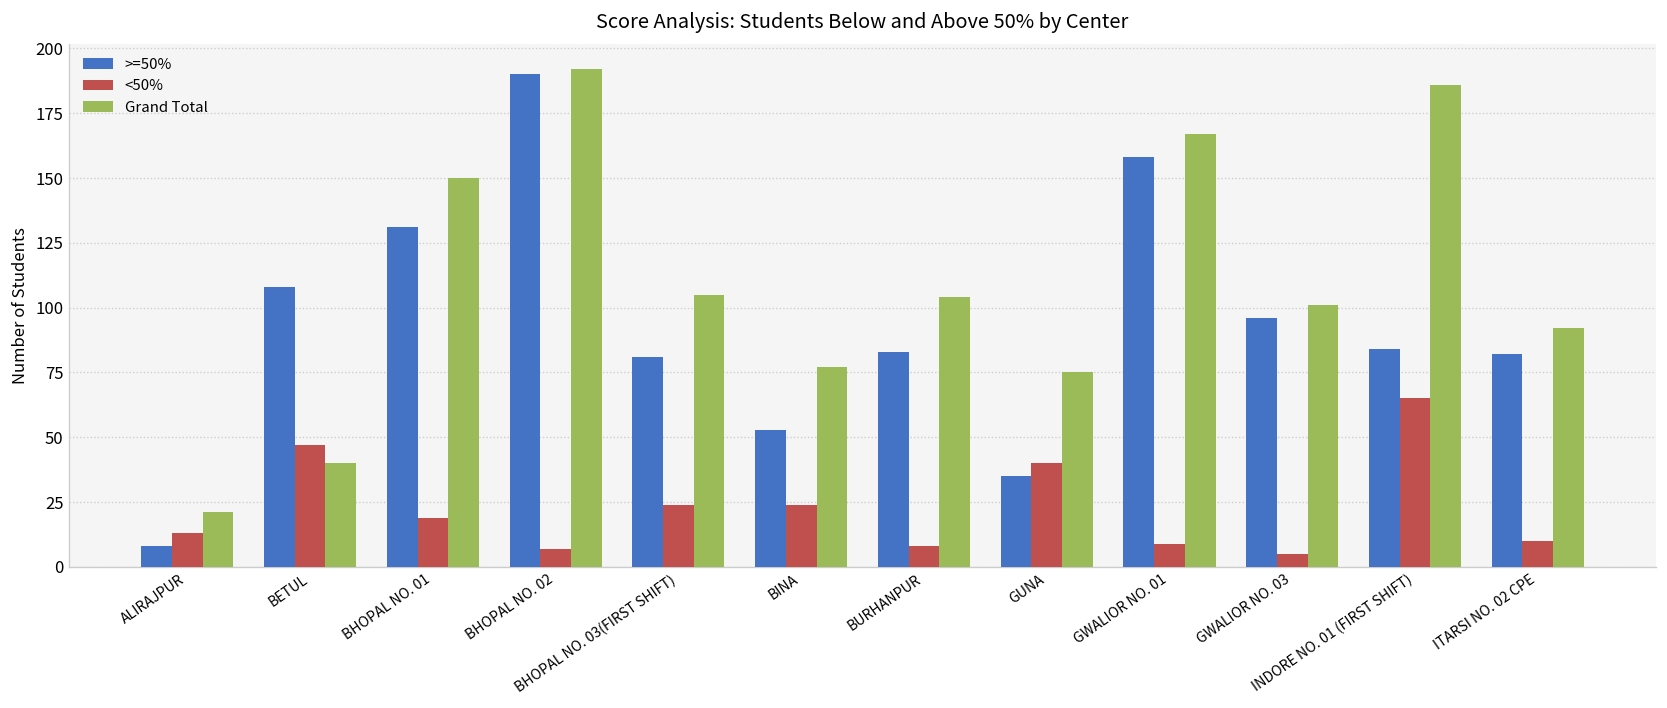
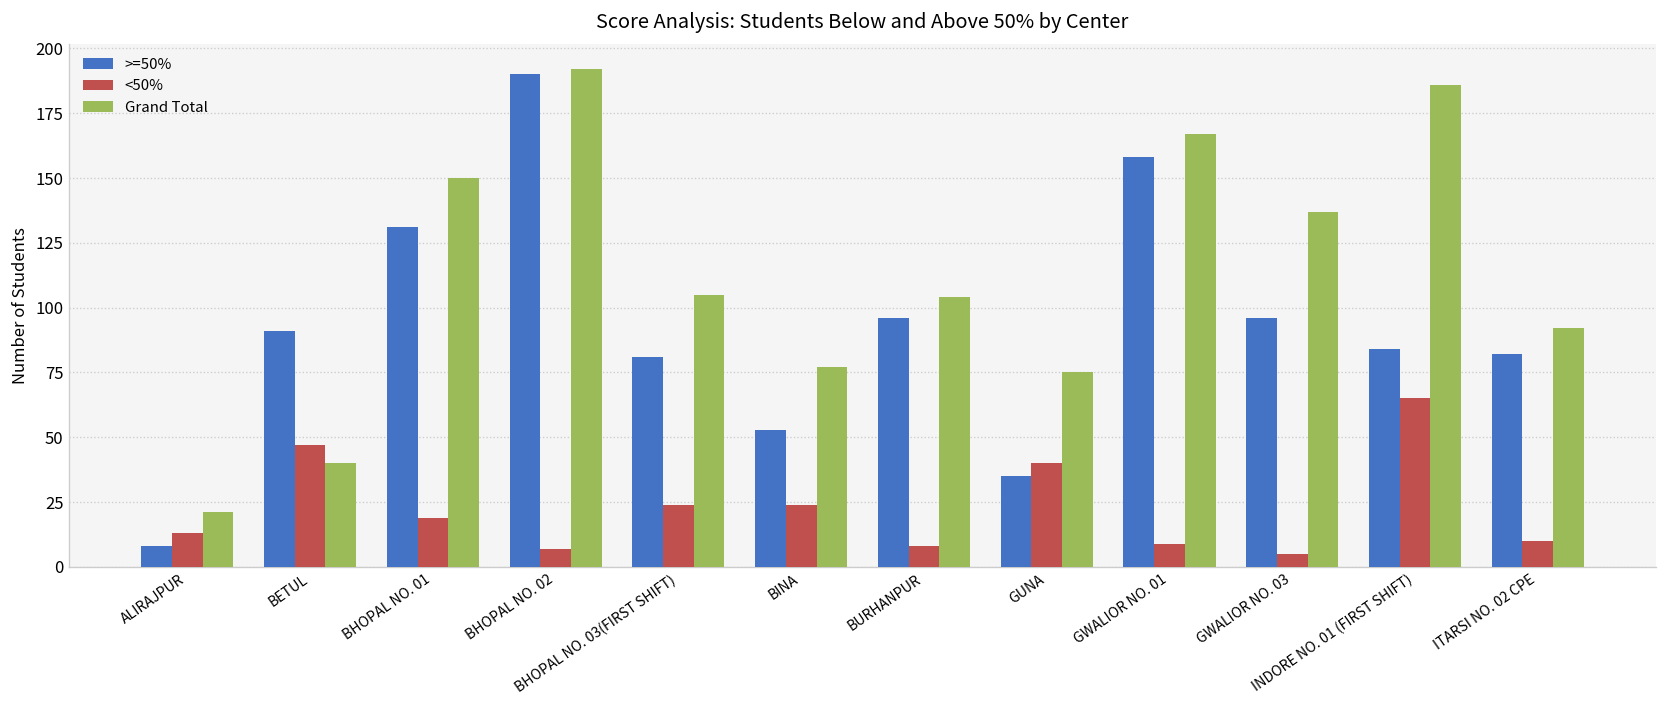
  {
    ">=50%": {
      "ALIRAJPUR": 8,
-     "BETUL": 108,
+     "BETUL": 91,
      "BHOPAL NO. 01": 131,
      "BHOPAL NO. 02": 190,
      "BHOPAL NO. 03(FIRST SHIFT)": 81,
      "BINA": 53,
-     "BURHANPUR": 83,
+     "BURHANPUR": 96,
      "GUNA": 35,
      "GWALIOR NO. 01": 158,
      "GWALIOR NO. 03": 96,
      "INDORE NO. 01 (FIRST SHIFT)": 84,
      "ITARSI NO. 02 CPE": 82
    },
    "<50%": {
      "ALIRAJPUR": 13,
      "BETUL": 47,
      "BHOPAL NO. 01": 19,
      "BHOPAL NO. 02": 7,
      "BHOPAL NO. 03(FIRST SHIFT)": 24,
      "BINA": 24,
      "BURHANPUR": 8,
      "GUNA": 40,
      "GWALIOR NO. 01": 9,
      "GWALIOR NO. 03": 5,
      "INDORE NO. 01 (FIRST SHIFT)": 65,
      "ITARSI NO. 02 CPE": 10
    },
    "Grand Total": {
      "ALIRAJPUR": 21,
      "BETUL": 40,
      "BHOPAL NO. 01": 150,
      "BHOPAL NO. 02": 192,
      "BHOPAL NO. 03(FIRST SHIFT)": 105,
      "BINA": 77,
      "BURHANPUR": 104,
      "GUNA": 75,
      "GWALIOR NO. 01": 167,
-     "GWALIOR NO. 03": 101,
+     "GWALIOR NO. 03": 137,
      "INDORE NO. 01 (FIRST SHIFT)": 186,
      "ITARSI NO. 02 CPE": 92
    }
  }
